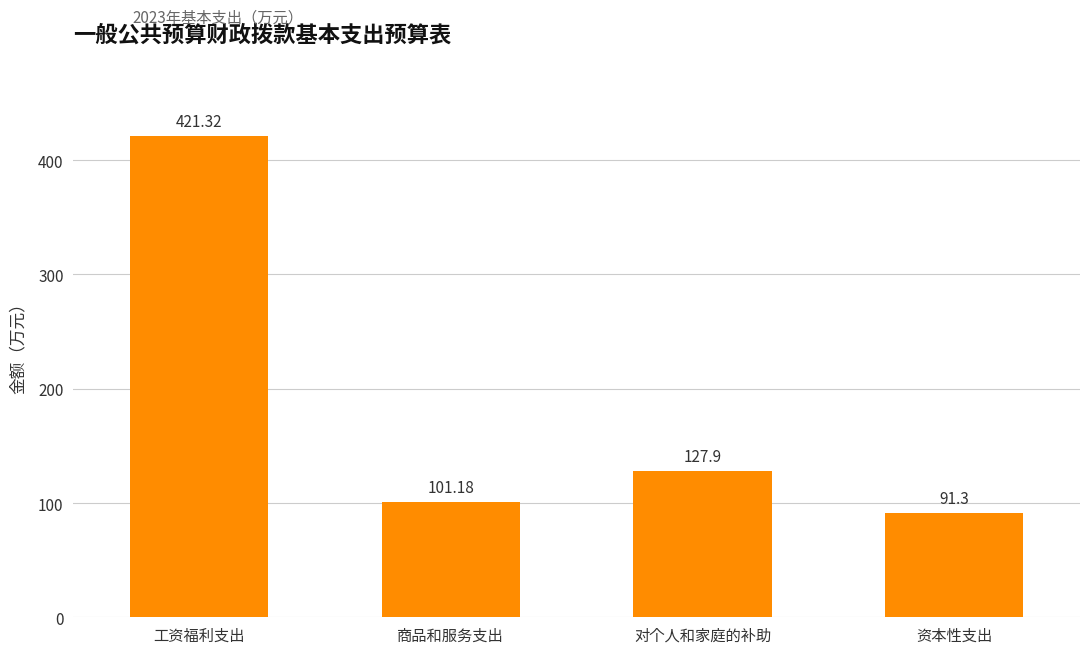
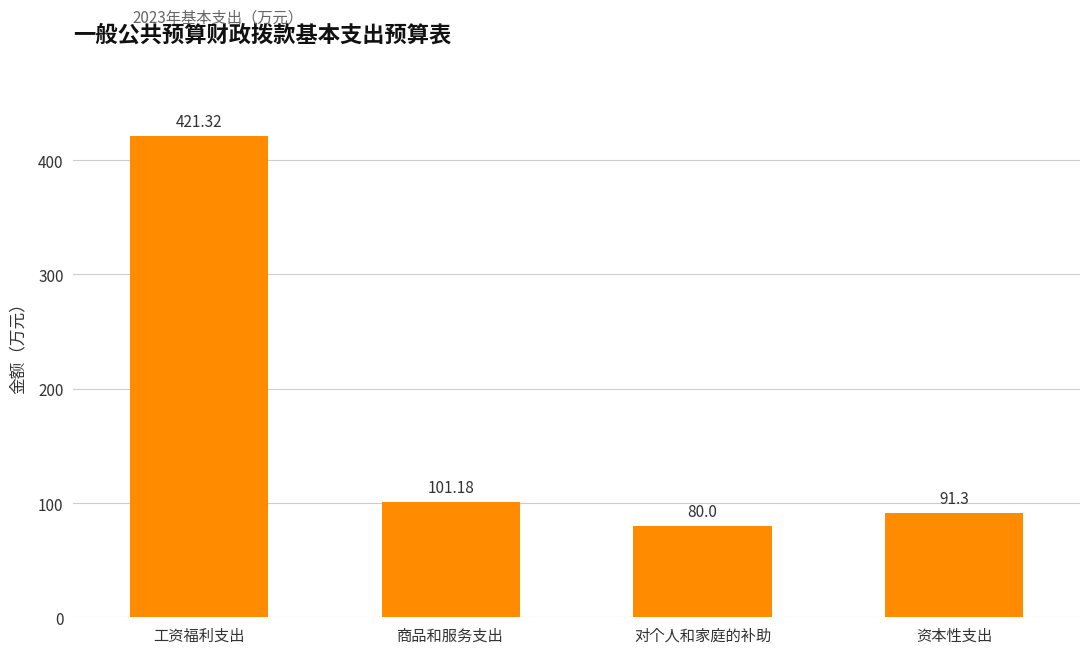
  {
    "工资福利支出": 421.32,
    "商品和服务支出": 101.18,
-   "对个人和家庭的补助": 127.9,
+   "对个人和家庭的补助": 80.0,
    "资本性支出": 91.3
  }
